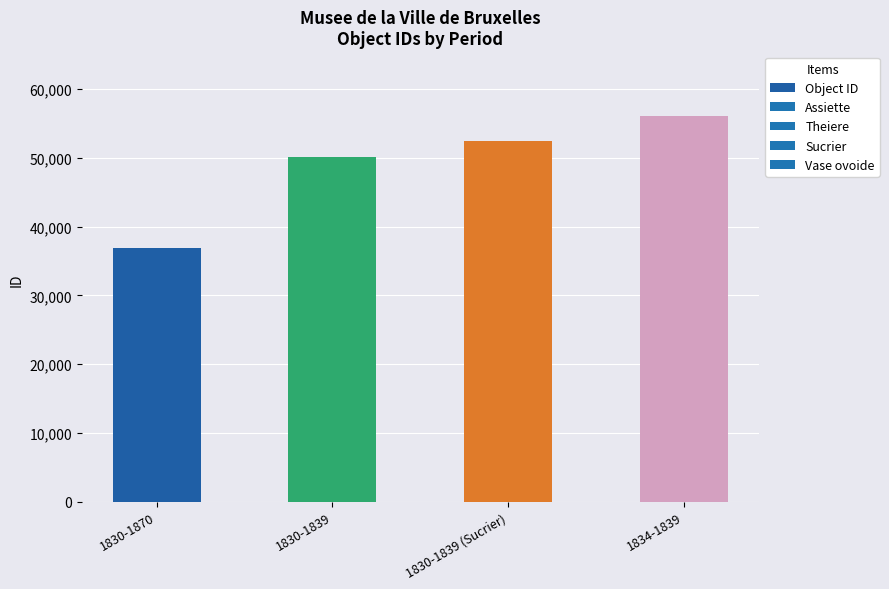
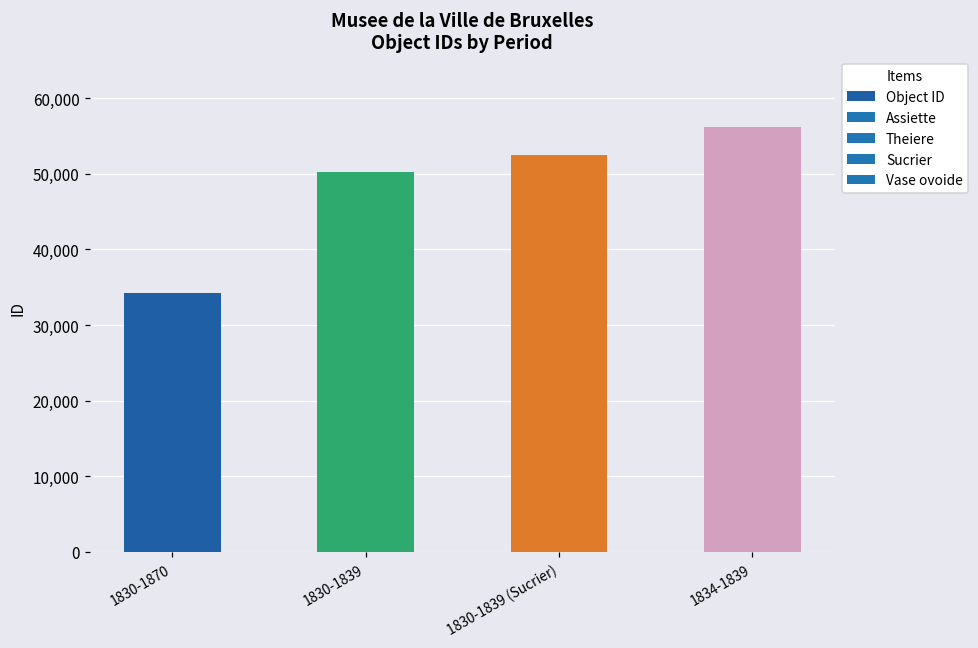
  {
-   "1830-1870": "37,000",
+   "1830-1870": "34,000",
    "1830-1839": "50,000",
    "1830-1839 (Sucrier)": "53,000",
    "1834-1839": "56,000"
  }
